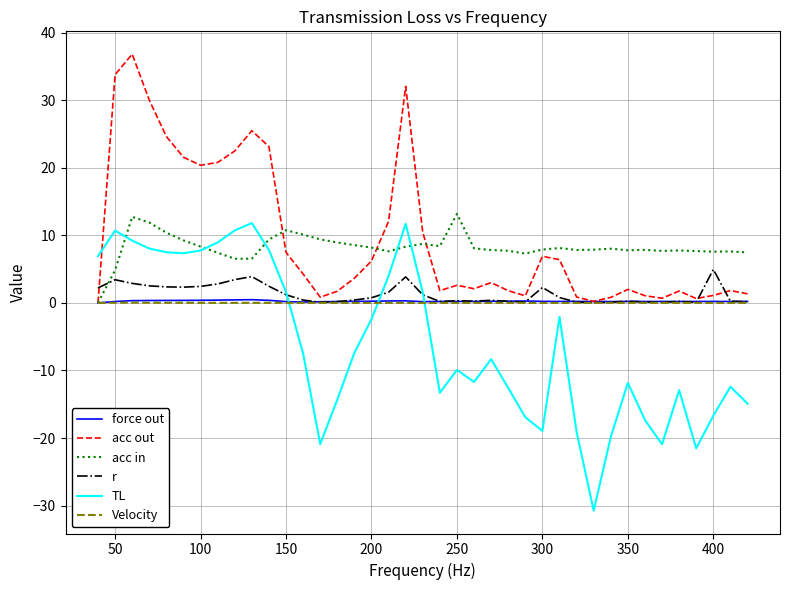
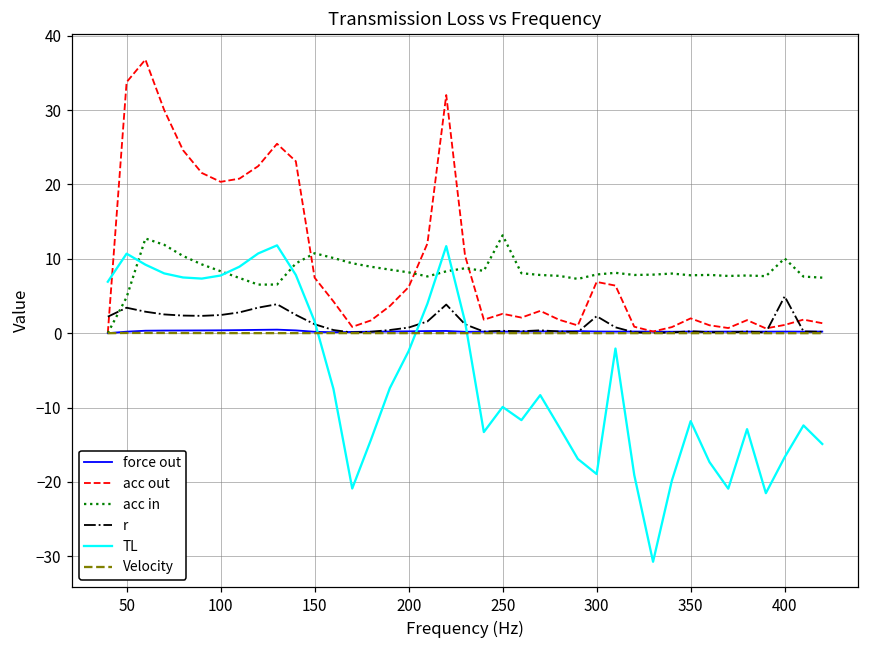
  {
    "acc out": {
      "50": 34,
      "100": 20,
      "150": 7,
      "200": 6,
      "250": 3,
      "300": 7,
      "350": 2,
      "400": 1
    },
    "acc in": {
      "50": 5,
      "100": 8,
      "150": 11,
      "200": 8,
      "250": 13,
      "300": 8,
      "350": 8,
-     "400": 8
+     "400": 10
    },
    "r": {
      "50": 3,
      "100": 2,
      "150": 1,
      "200": 1,
      "300": 2,
      "400": 5
    },
    "TL": {
      "50": 11,
      "100": 8,
      "150": 2,
      "200": -2,
      "250": -10,
      "300": -19,
      "350": -12,
      "400": -17
    }
  }
